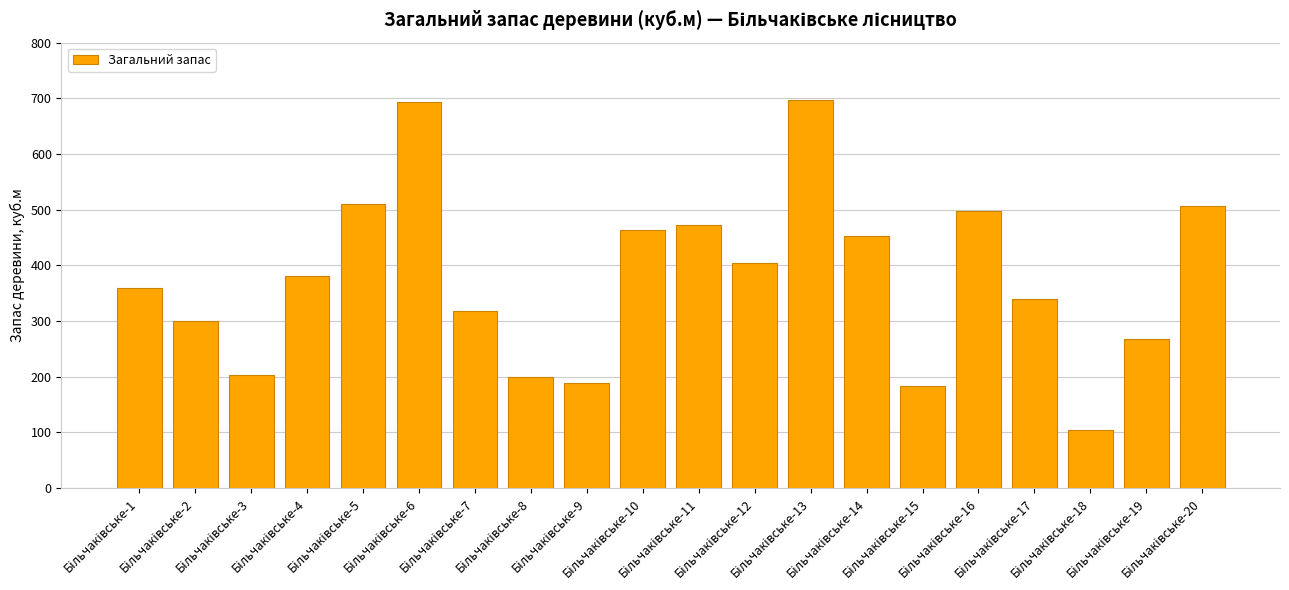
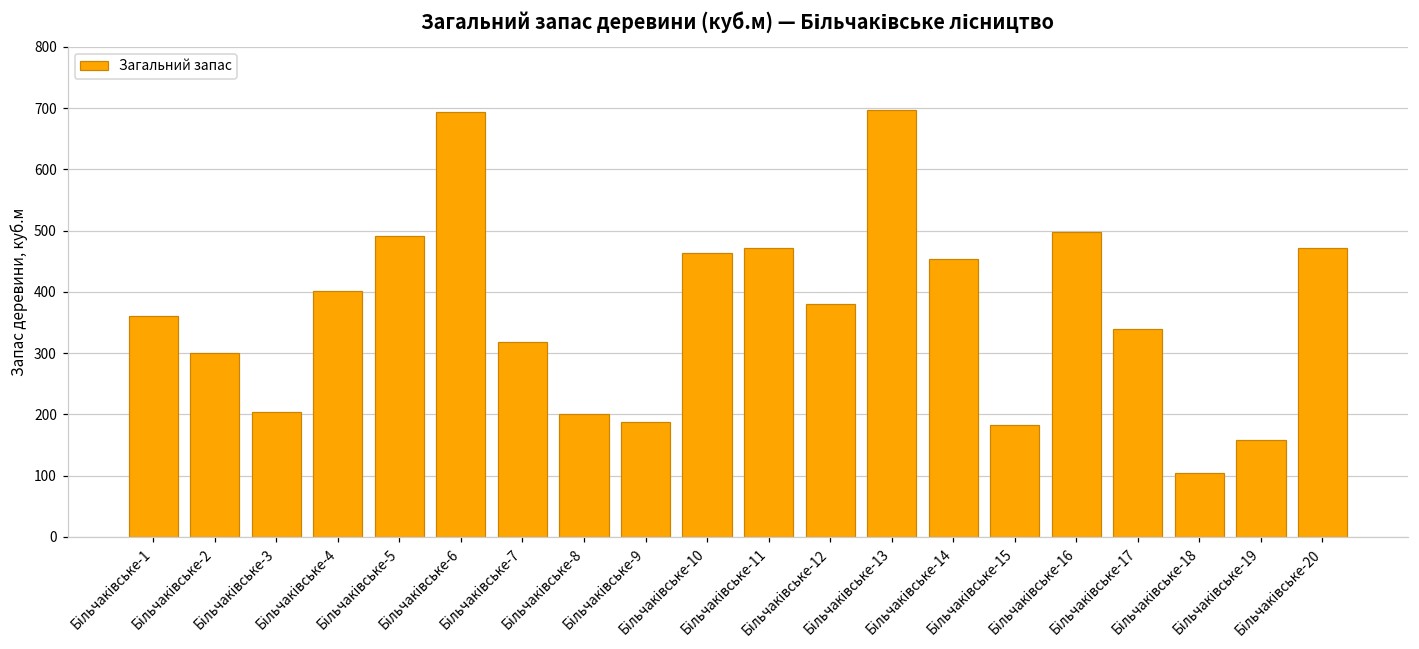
  {
    "Більчаківське-1": 360,
    "Більчаківське-2": 300,
    "Більчаківське-3": 200,
-   "Більчаківське-4": 380,
-   "Більчаківське-5": 510,
+   "Більчаківське-4": 400,
+   "Більчаківське-5": 490,
    "Більчаківське-6": 690,
    "Більчаківське-7": 320,
    "Більчаківське-8": 200,
    "Більчаківське-9": 190,
    "Більчаківське-10": 460,
    "Більчаківське-11": 470,
-   "Більчаківське-12": 400,
+   "Більчаківське-12": 380,
    "Більчаківське-13": 700,
    "Більчаківське-14": 450,
    "Більчаківське-15": 180,
    "Більчаківське-16": 500,
    "Більчаківське-17": 340,
    "Більчаківське-18": 100,
-   "Більчаківське-19": 270,
-   "Більчаківське-20": 510
+   "Більчаківське-19": 160,
+   "Більчаківське-20": 470
  }
